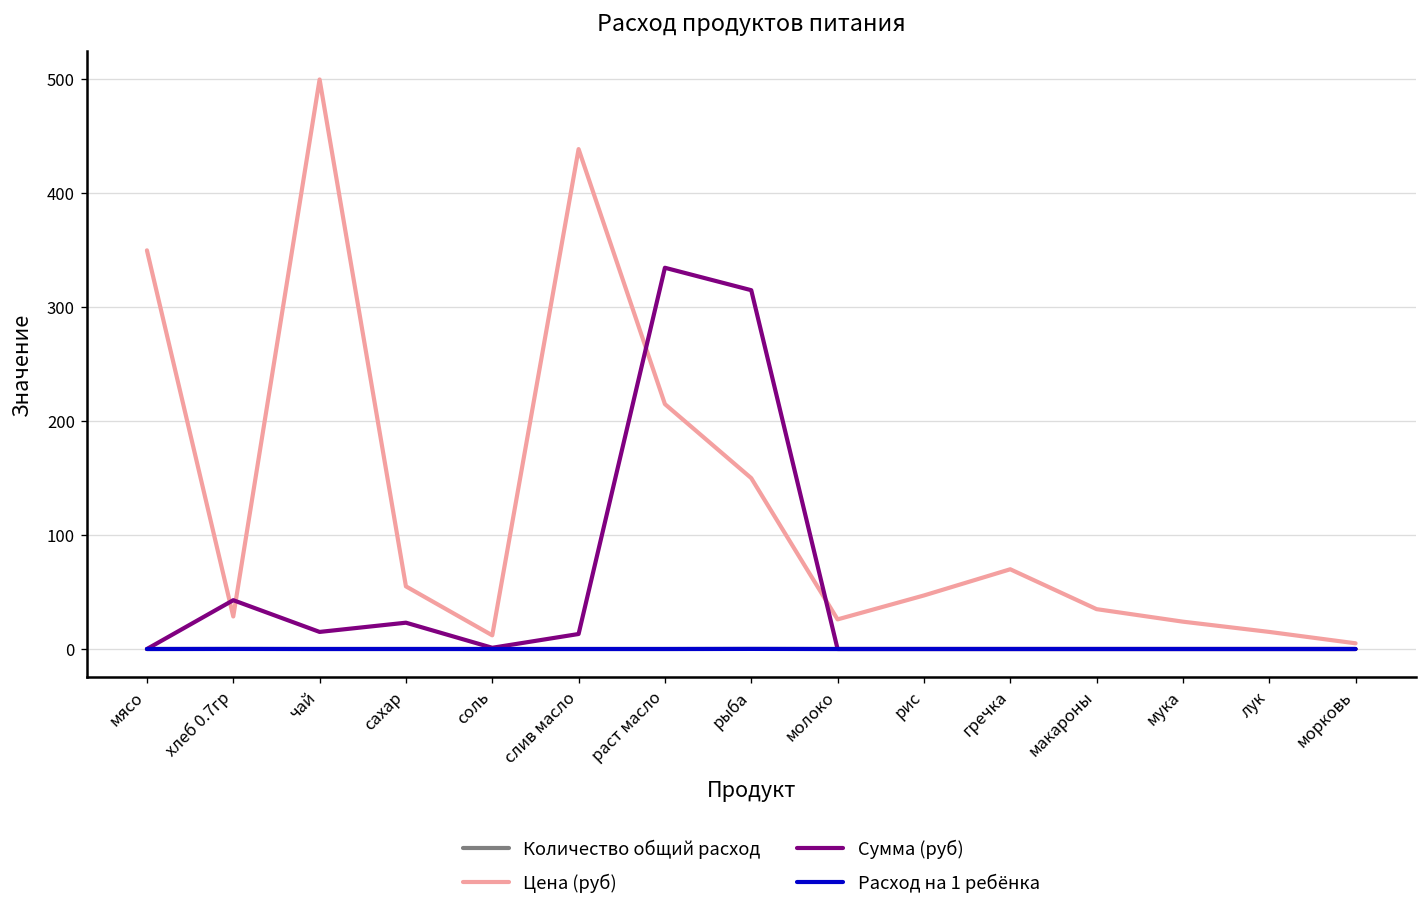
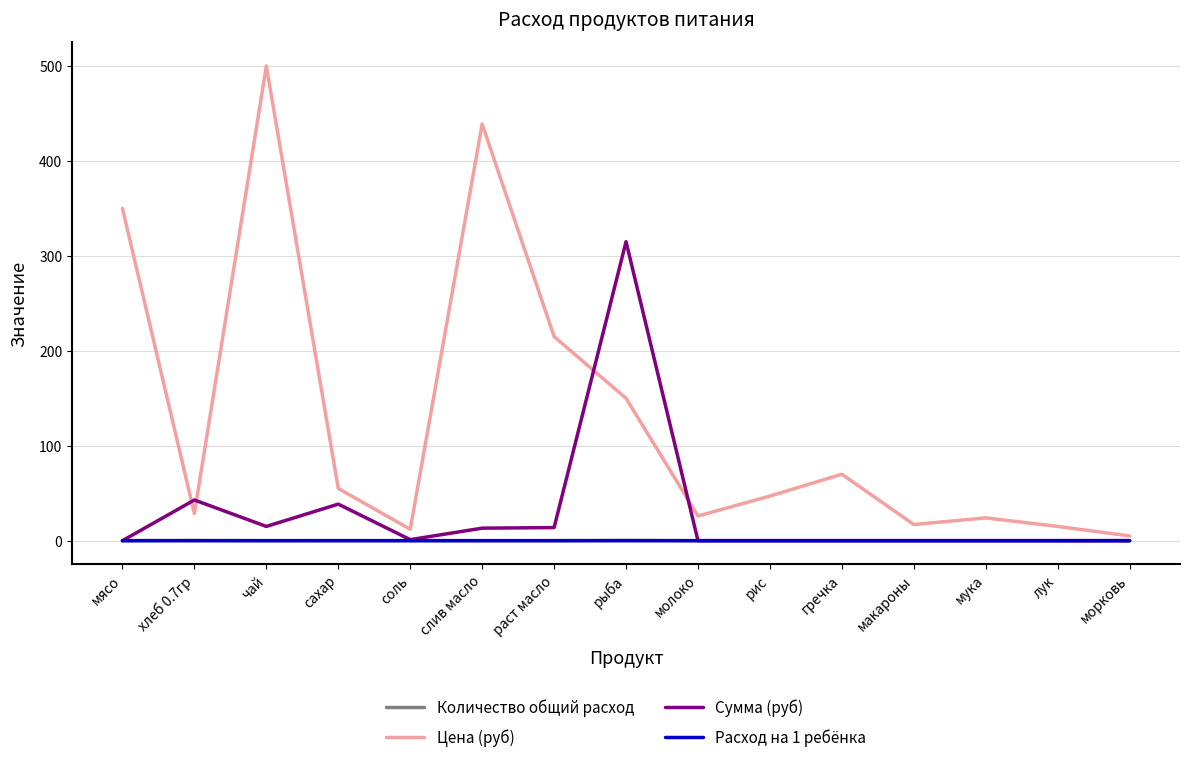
  {
    "Расход на 1 ребёнка": {
      "хлеб 0.7гр": 0,
      "чай": 0,
      "сахар": 0,
      "слив масло": 0,
      "раст масло": 0,
      "рыба": 0
    },
    "Цена (руб)": {
      "мясо": 350,
      "хлеб 0.7гр": 30,
      "чай": 500,
      "сахар": 60,
      "соль": 10,
      "слив масло": 440,
      "раст масло": 220,
      "рыба": 150,
      "молоко": 30,
      "рис": 50,
      "гречка": 70,
-     "макароны": 40,
+     "макароны": 20,
      "мука": 20,
      "лук": 20,
      "морковь": 10
    },
    "Сумма (руб)": {
      "хлеб 0.7гр": 40,
      "чай": 20,
-     "сахар": 20,
+     "сахар": 40,
      "слив масло": 10,
-     "раст масло": 330,
+     "раст масло": 10,
      "рыба": 320
    }
  }
